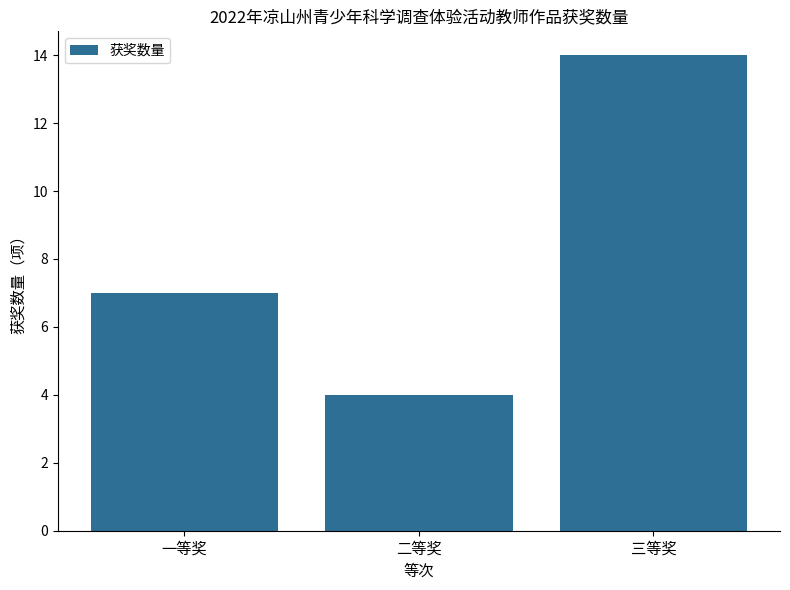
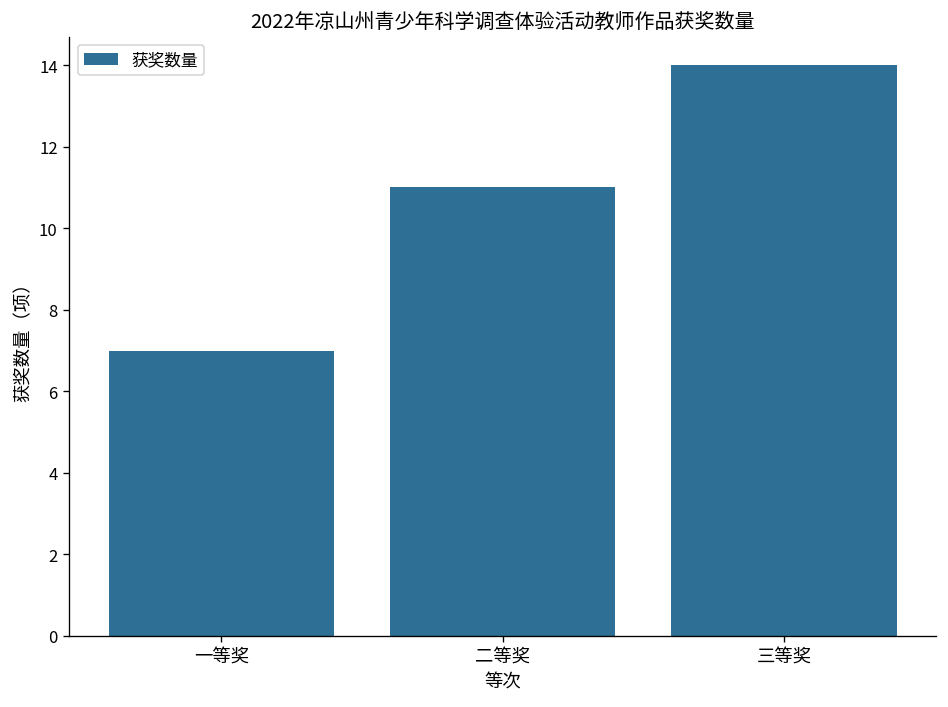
  {
    "一等奖": 7,
-   "二等奖": 4,
+   "二等奖": 11,
    "三等奖": 14
  }
